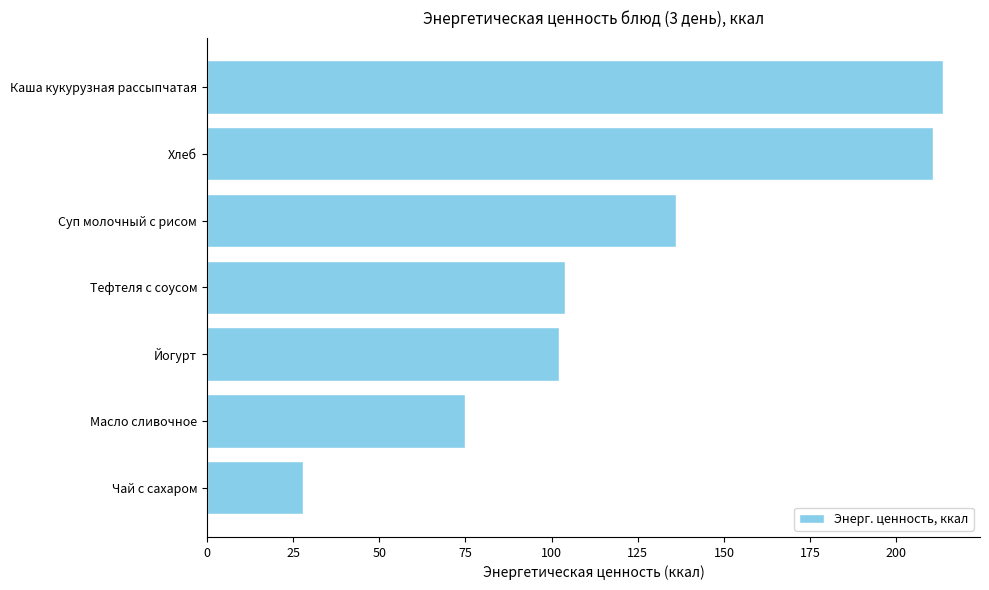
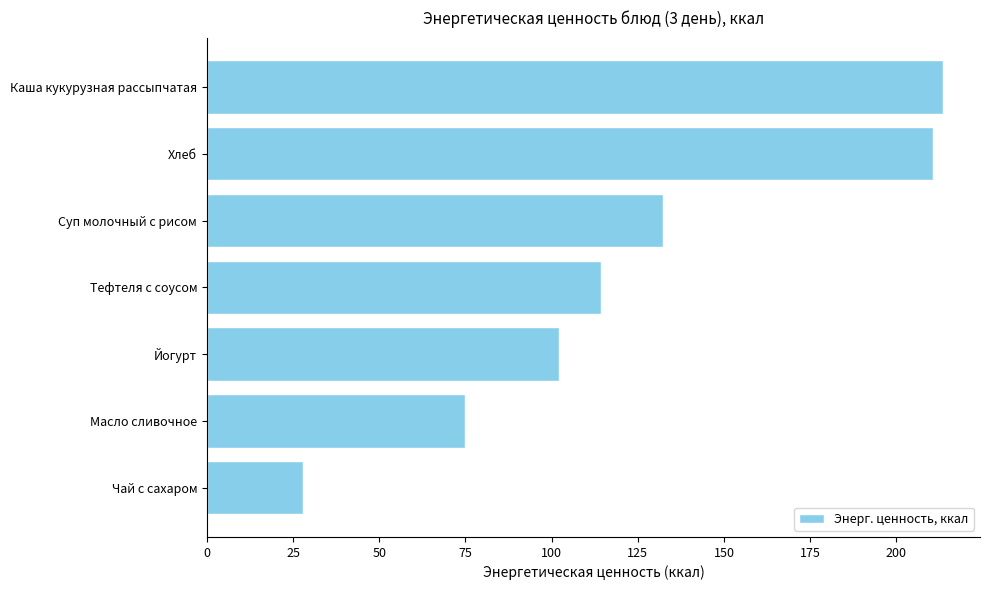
  {
    "Каша кукурузная рассыпчатая": 214,
    "Хлеб": 211,
-   "Суп молочный с рисом": 136,
-   "Тефтеля с соусом": 104,
+   "Суп молочный с рисом": 132,
+   "Тефтеля с соусом": 114,
    "Йогурт": 102,
    "Масло сливочное": 75,
    "Чай с сахаром": 28
  }
